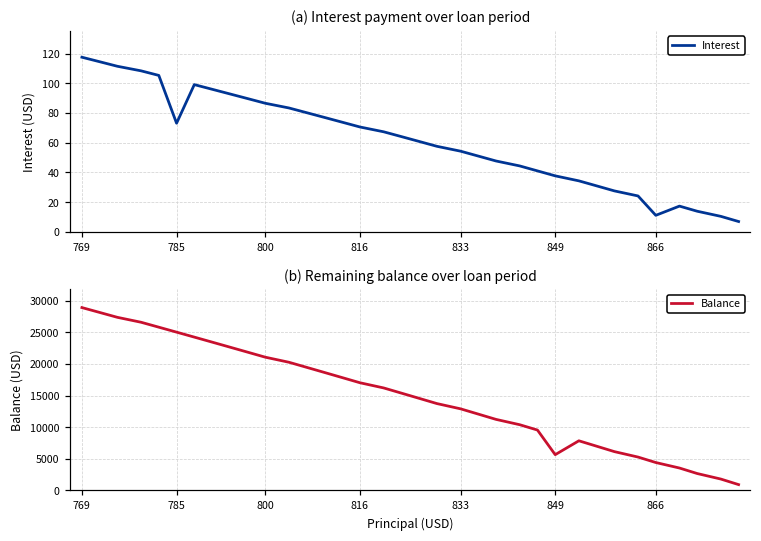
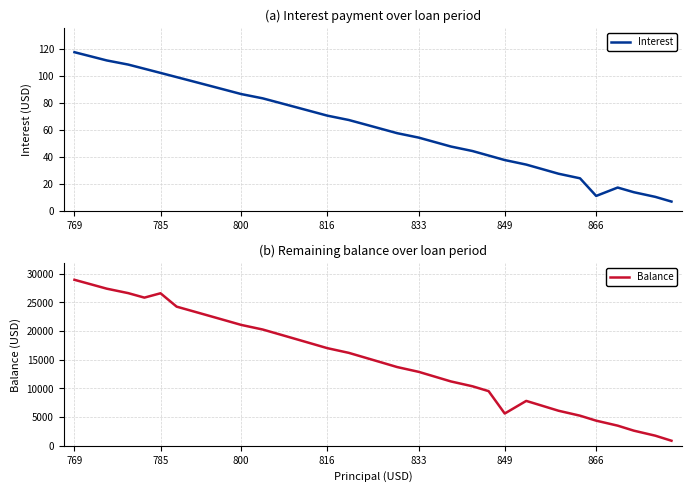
  {
    "(a) Interest payment over loan period": {
      "769": 118,
-     "785": 73,
+     "785": 102,
      "800": 87,
      "816": 71,
      "833": 54,
      "849": 38,
      "866": 11
    },
    "(b) Remaining balance over loan period": {
      "769": 29000,
-     "785": 25000,
+     "785": 27000,
      "800": 21000,
      "816": 17000,
      "833": 13000,
      "849": 6000,
      "866": 4000
    }
  }
